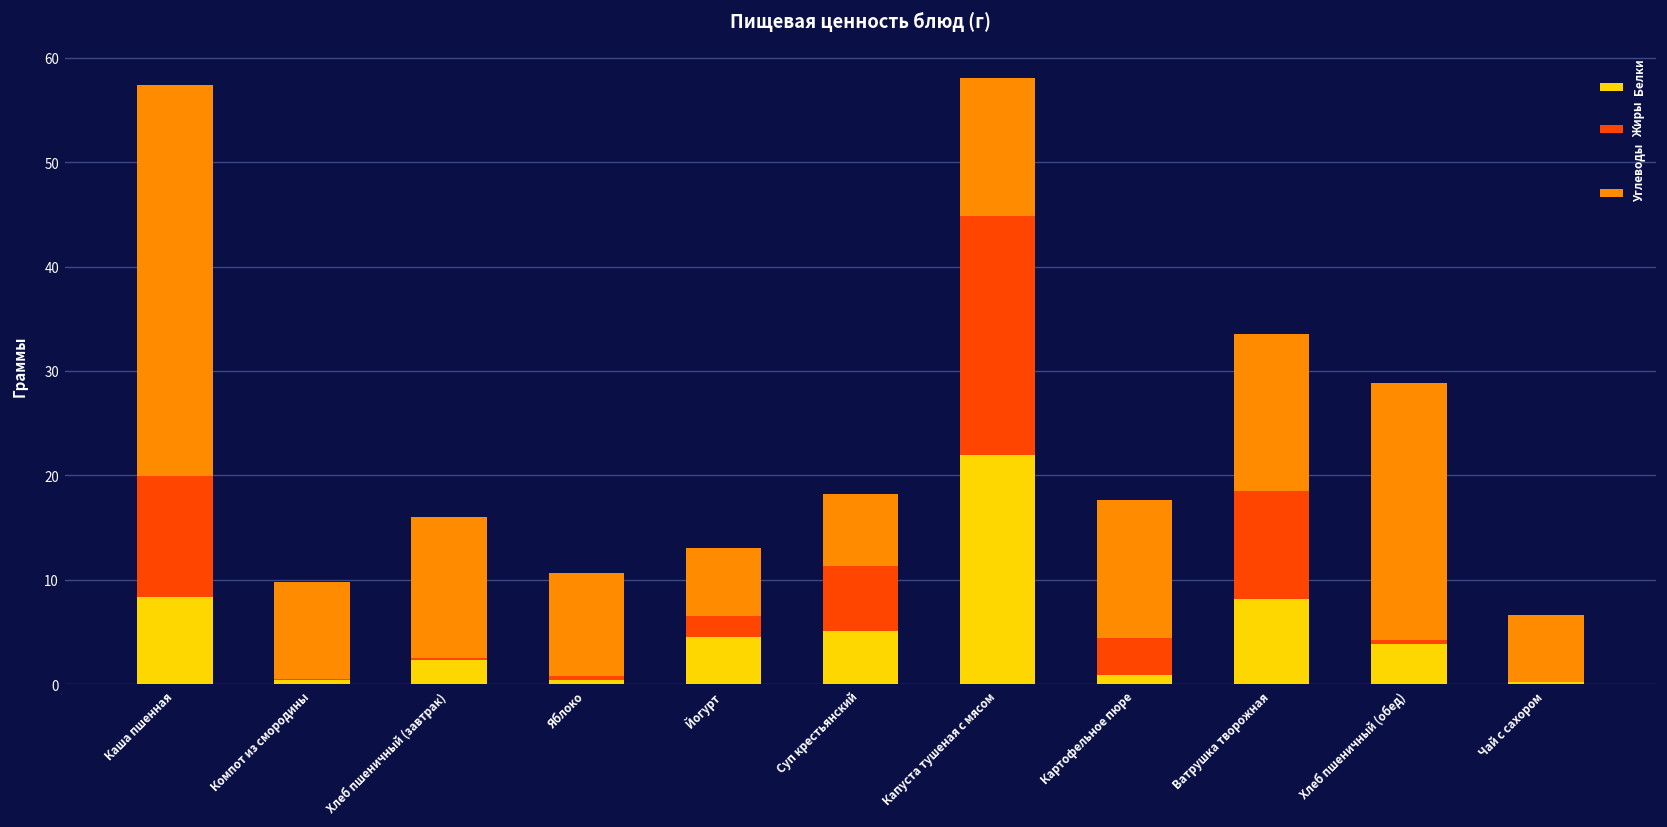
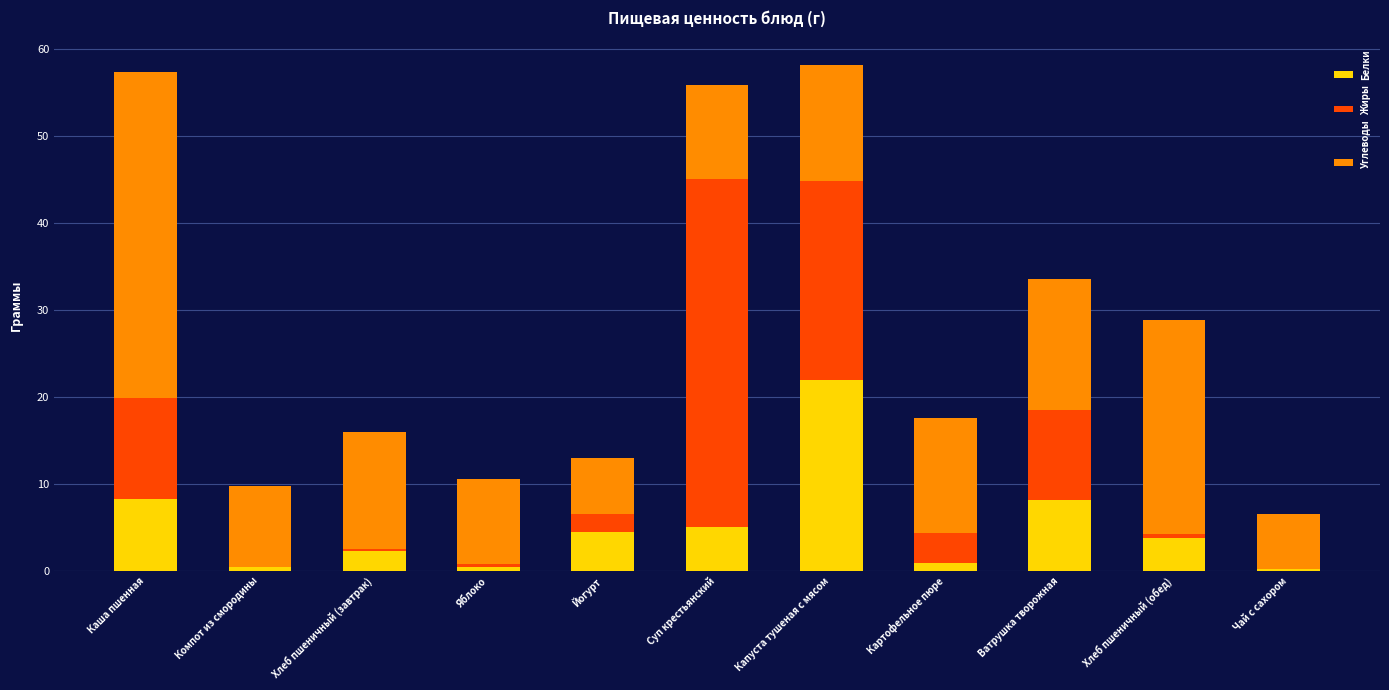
  {
    "Белки": {
      "Каша пшенная": 8,
      "Компот из смородины": 0,
      "Хлеб пшеничный (завтрак)": 2,
      "Яблоко": 0,
      "Йогурт": 5,
      "Суп крестьянский": 5,
      "Капуста тушеная с мясом": 22,
      "Картофельное пюре": 1,
      "Ватрушка творожная": 8,
      "Хлеб пшеничный (обед)": 4
    },
    "Жиры": {
      "Каша пшенная": 12,
      "Яблоко": 0,
      "Йогурт": 2,
-     "Суп крестьянский": 6,
+     "Суп крестьянский": 40,
      "Капуста тушеная с мясом": 23,
      "Картофельное пюре": 4,
      "Ватрушка творожная": 10,
      "Хлеб пшеничный (обед)": 0,
      "Чай с сахором": 0
    },
    "Углеводы": {
      "Каша пшенная": 38,
      "Компот из смородины": 9,
      "Хлеб пшеничный (завтрак)": 14,
      "Яблоко": 10,
      "Йогурт": 7,
-     "Суп крестьянский": 7,
+     "Суп крестьянский": 11,
      "Капуста тушеная с мясом": 13,
      "Картофельное пюре": 13,
      "Ватрушка творожная": 15,
      "Хлеб пшеничный (обед)": 25,
      "Чай с сахором": 6
    }
  }
